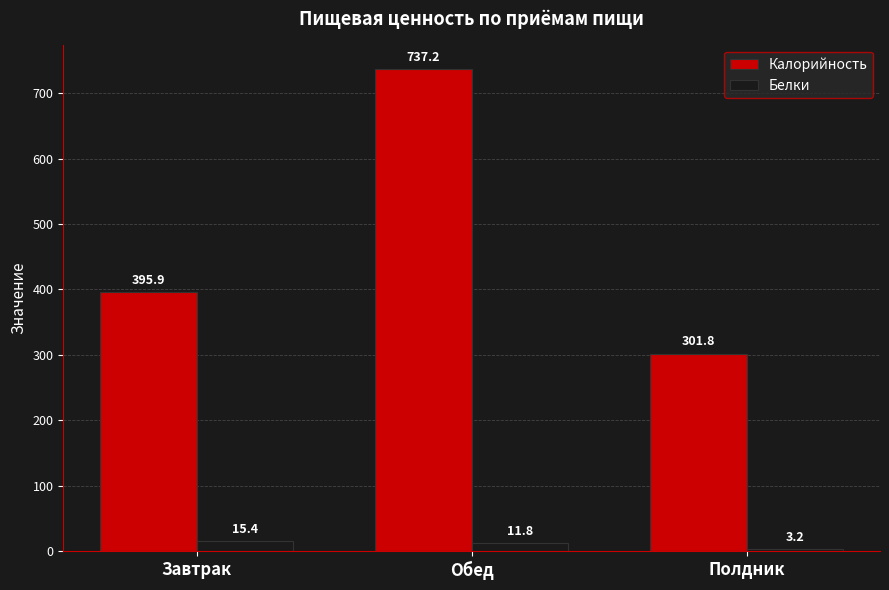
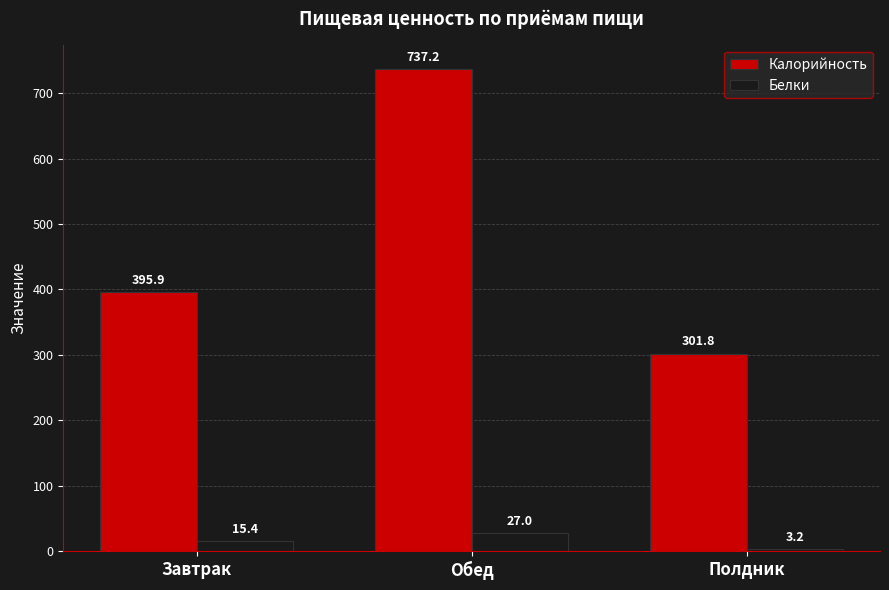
  {
    "Калорийность": {
      "Завтрак": 395.9,
      "Обед": 737.2,
      "Полдник": 301.8
    },
    "Белки": {
      "Завтрак": 15.4,
-     "Обед": 11.8,
+     "Обед": 27.0,
      "Полдник": 3.2
    }
  }
